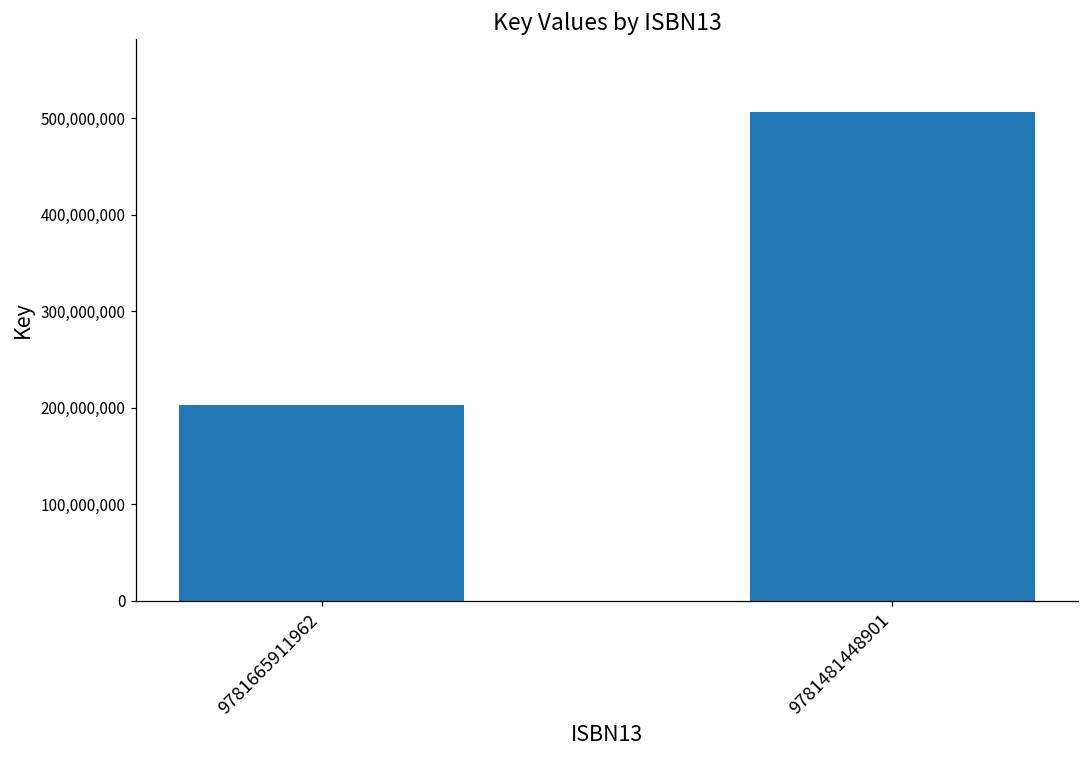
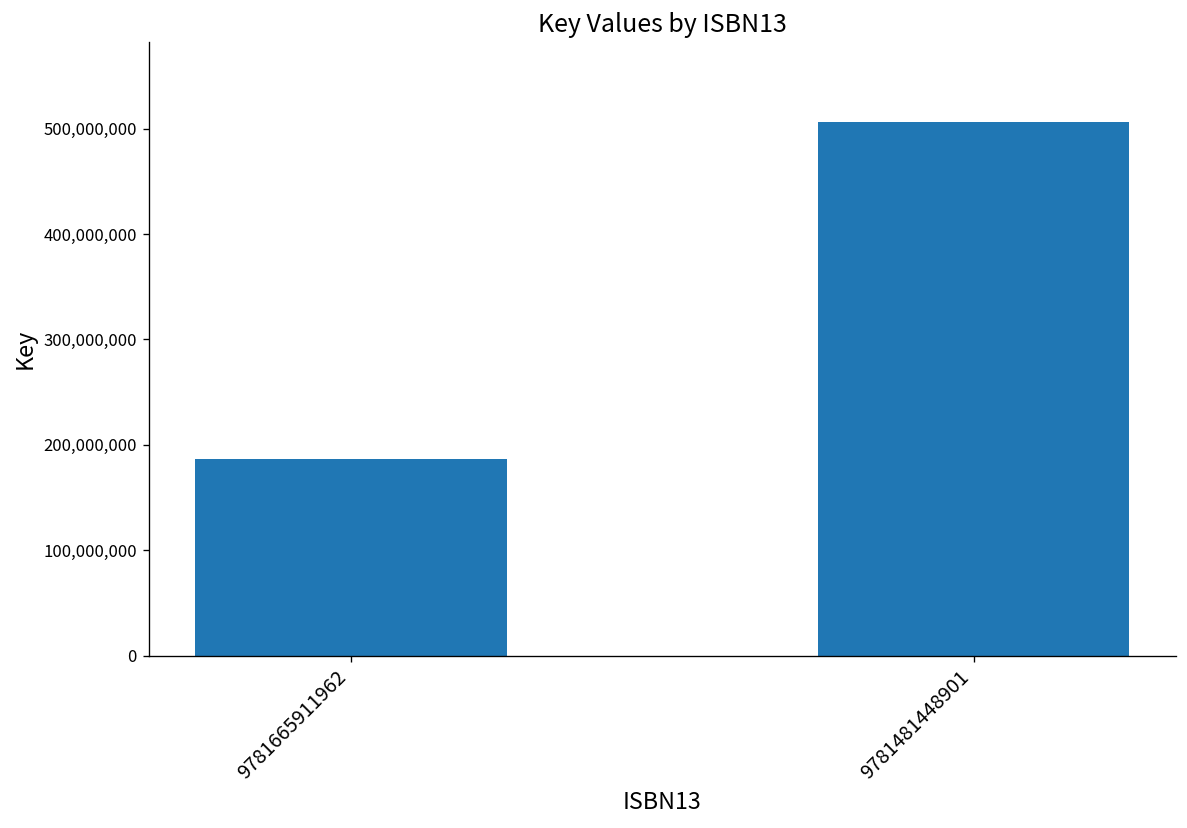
  {
-   "9781665911962": "200,000,000",
+   "9781665911962": "190,000,000",
    "9781481448901": "510,000,000"
  }
